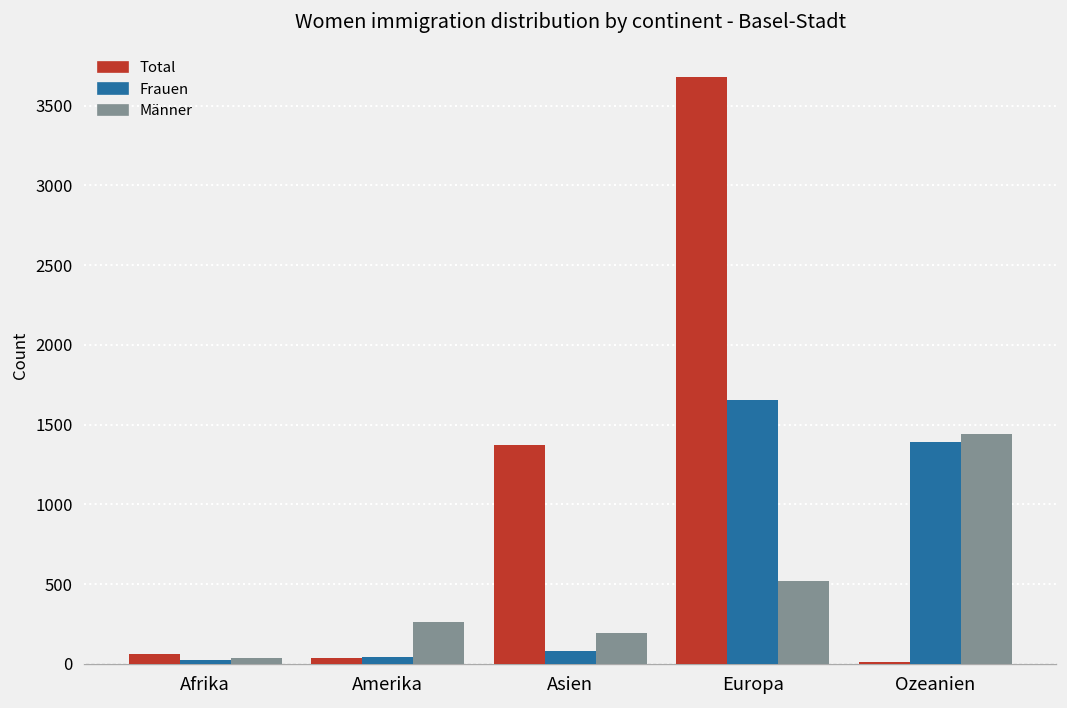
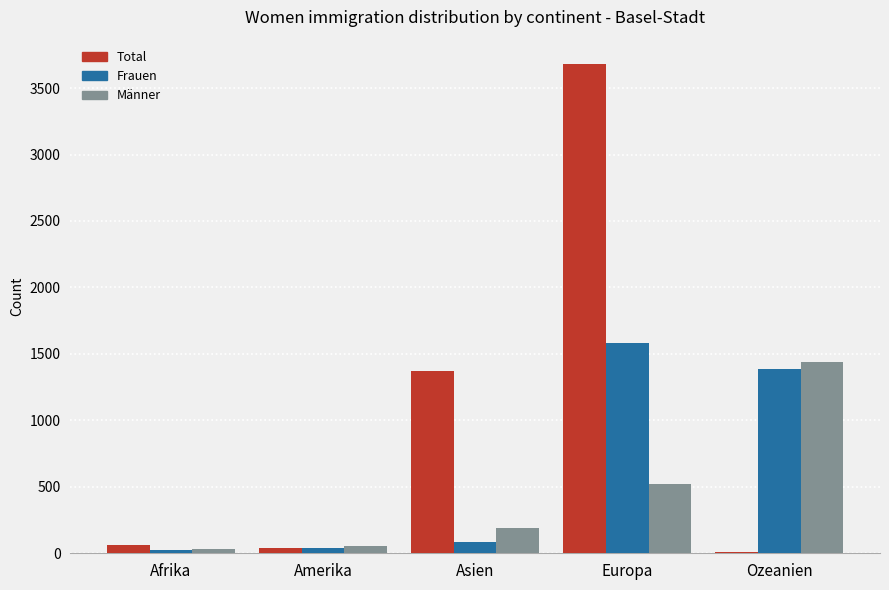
  {
    "Total": {
      "Afrika": 60,
      "Amerika": 40,
      "Asien": 1370,
      "Europa": 3680
    },
    "Frauen": {
      "Afrika": 30,
      "Amerika": 40,
      "Asien": 80,
-     "Europa": 1650,
+     "Europa": 1580,
      "Ozeanien": 1390
    },
    "Männer": {
      "Afrika": 40,
-     "Amerika": 260,
+     "Amerika": 60,
      "Asien": 190,
      "Europa": 520,
      "Ozeanien": 1440
    }
  }
